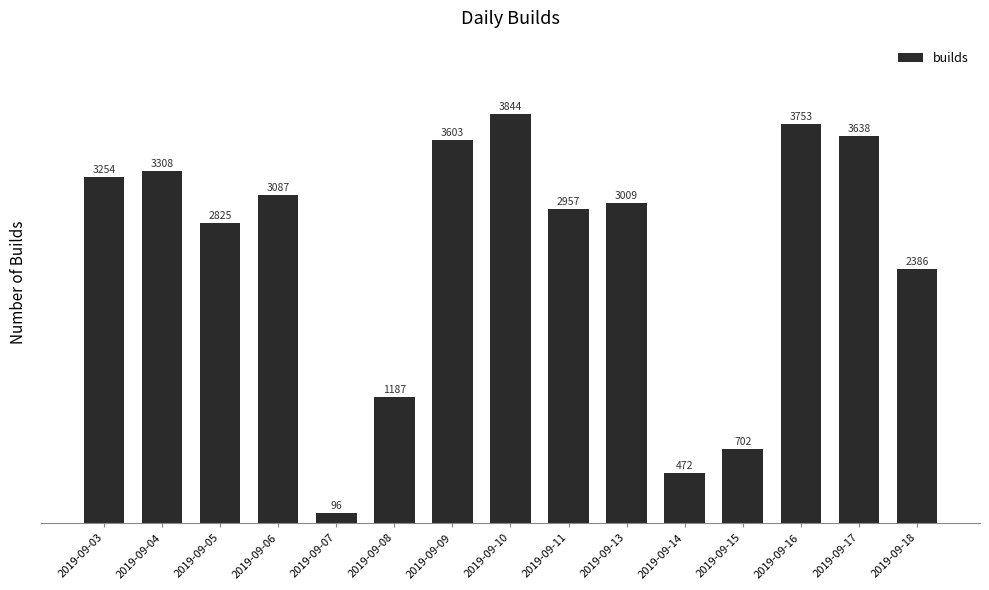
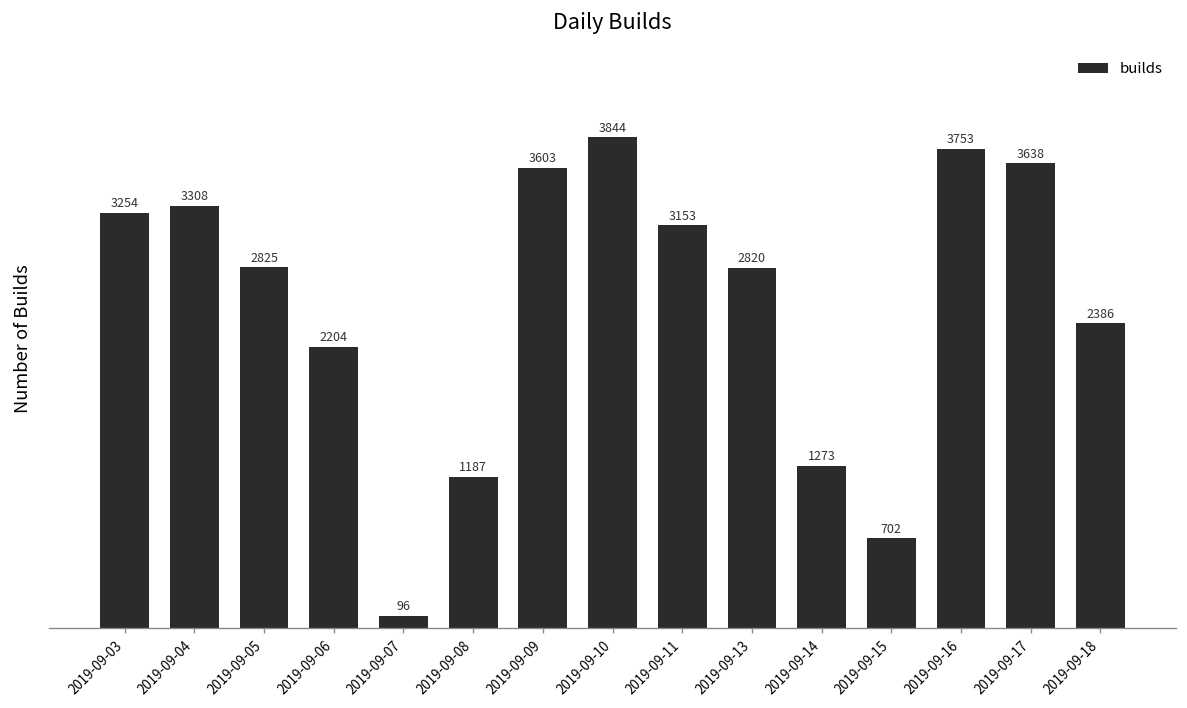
  {
    "2019-09-03": 3254,
    "2019-09-04": 3308,
    "2019-09-05": 2825,
-   "2019-09-06": 3087,
+   "2019-09-06": 2204,
    "2019-09-07": 96,
    "2019-09-08": 1187,
    "2019-09-09": 3603,
    "2019-09-10": 3844,
-   "2019-09-11": 2957,
-   "2019-09-13": 3009,
-   "2019-09-14": 472,
+   "2019-09-11": 3153,
+   "2019-09-13": 2820,
+   "2019-09-14": 1273,
    "2019-09-15": 702,
    "2019-09-16": 3753,
    "2019-09-17": 3638,
    "2019-09-18": 2386
  }
